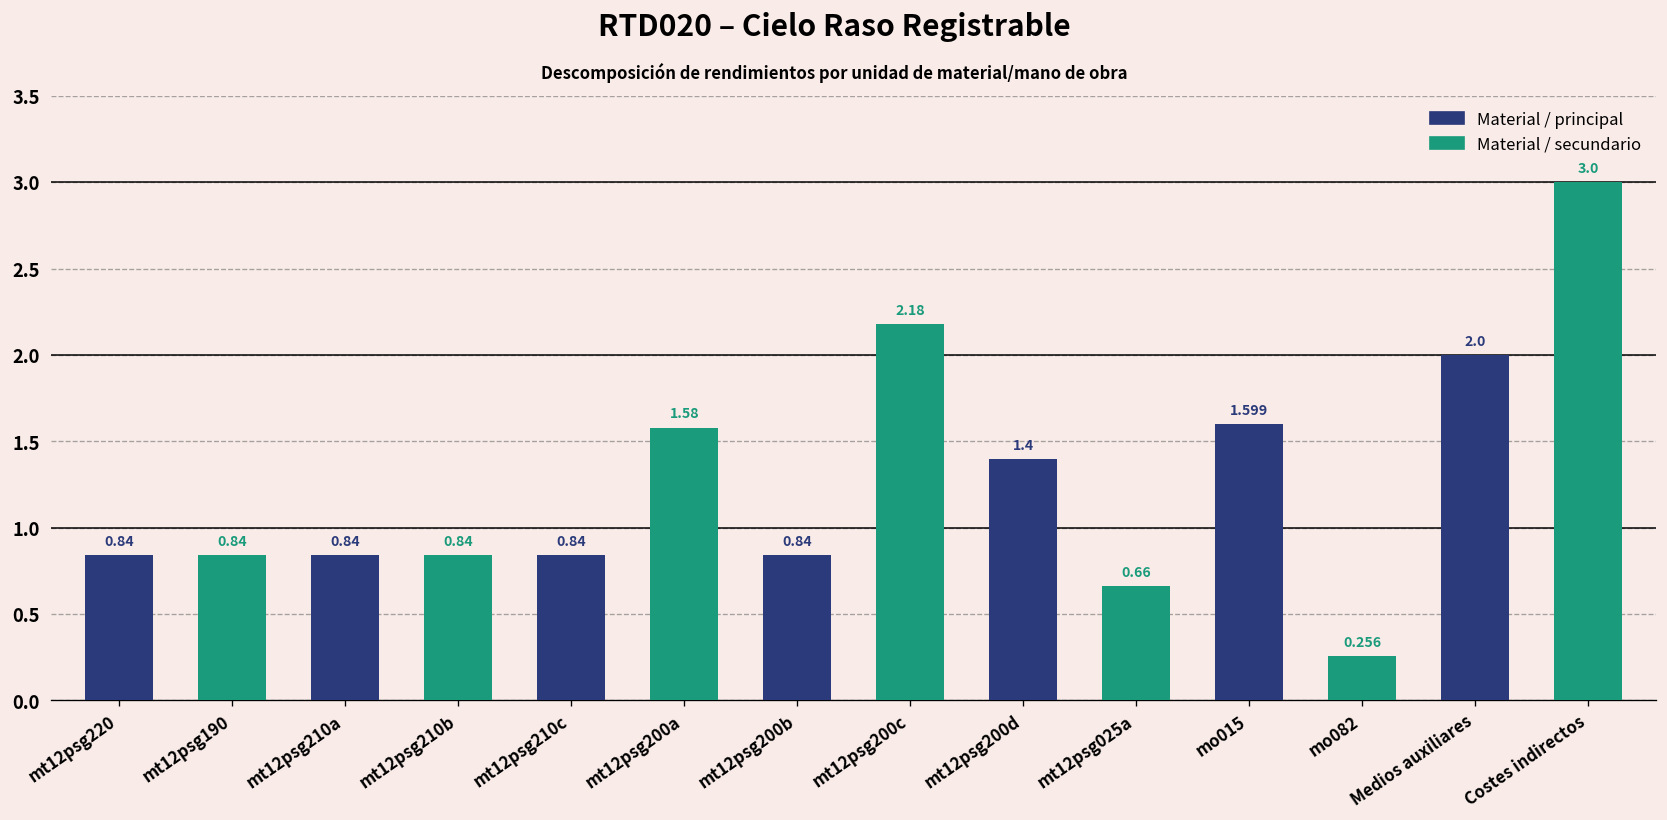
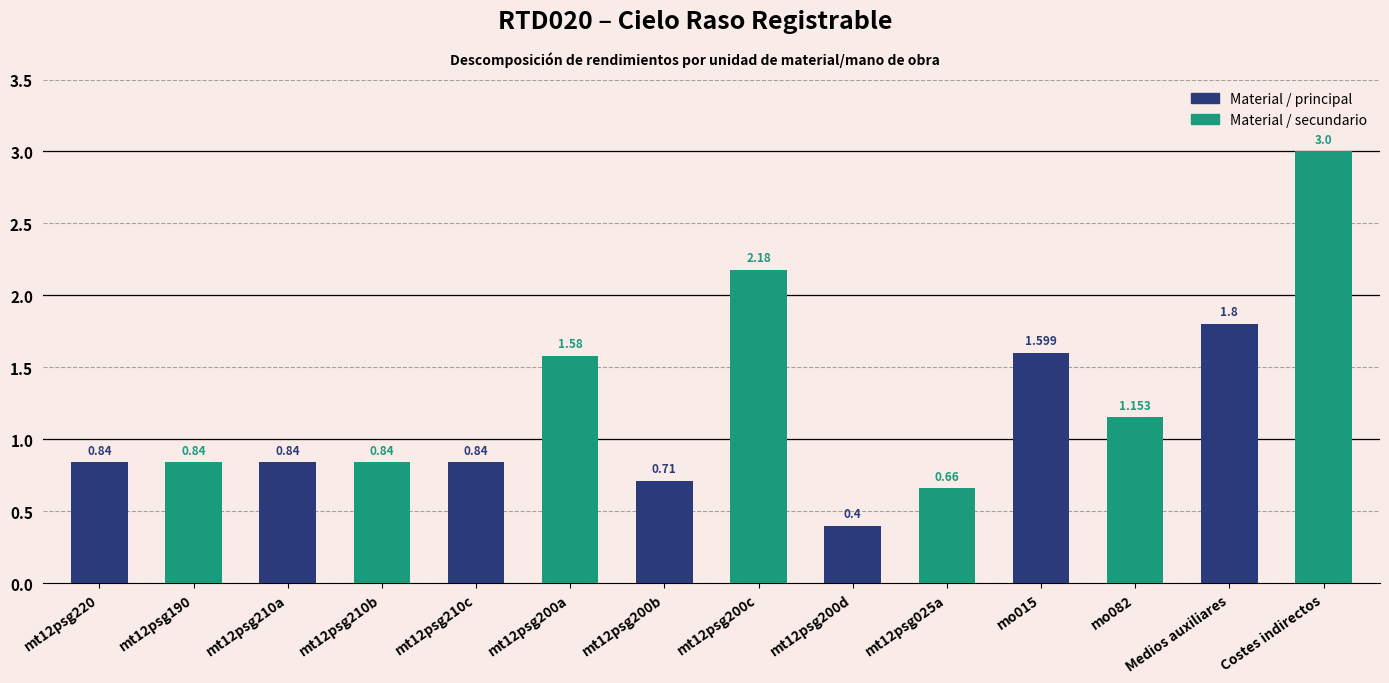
  {
    "Material / principal": {
      "mt12psg220": 0.84,
      "mt12psg210a": 0.84,
      "mt12psg210c": 0.84,
-     "mt12psg200b": 0.84,
-     "mt12psg200d": 1.4,
+     "mt12psg200b": 0.71,
+     "mt12psg200d": 0.4,
      "mo015": 1.599,
-     "Medios auxiliares": 2.0
+     "Medios auxiliares": 1.8
    },
    "Material / secundario": {
      "mt12psg190": 0.84,
      "mt12psg210b": 0.84,
      "mt12psg200a": 1.58,
      "mt12psg200c": 2.18,
      "mt12psg025a": 0.66,
-     "mo082": 0.256,
+     "mo082": 1.153,
      "Costes indirectos": 3.0
    }
  }
